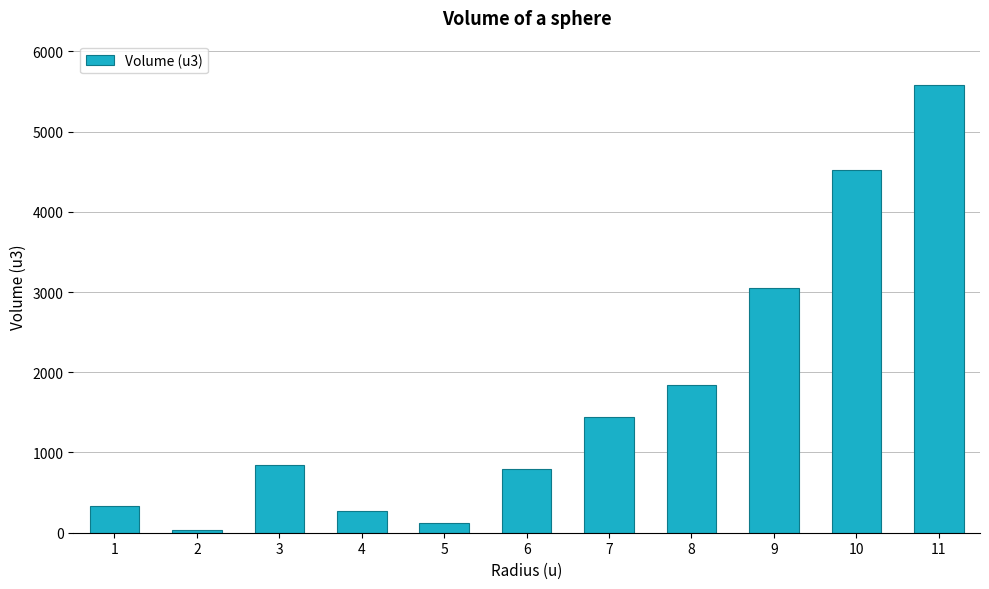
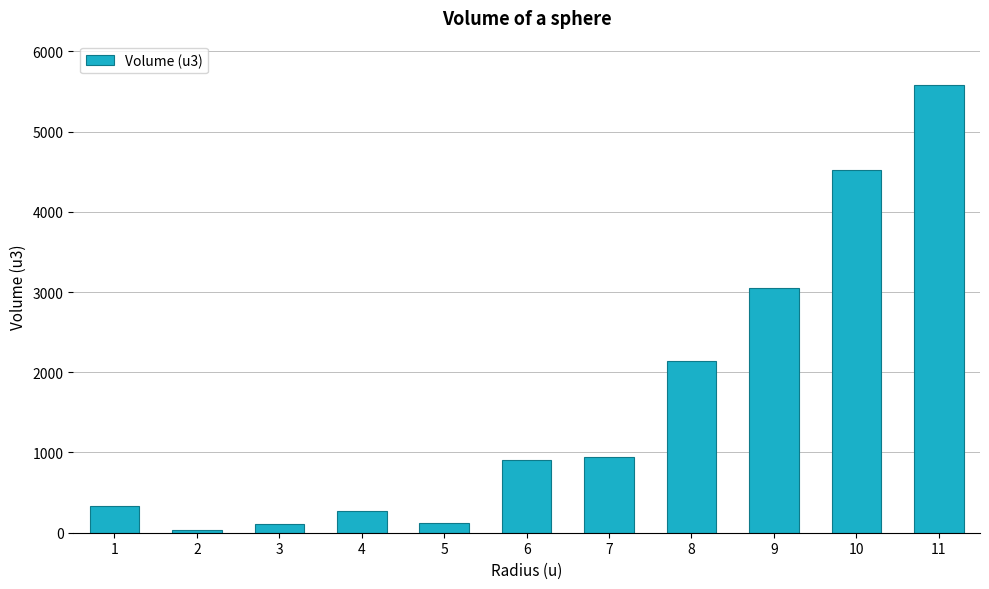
  {
    "1": 300,
    "2": 0,
-   "3": 800,
+   "3": 100,
    "4": 300,
    "5": 100,
-   "6": 800,
-   "7": 1400,
-   "8": 1800,
+   "6": 900,
+   "7": 900,
+   "8": 2100,
    "9": 3100,
    "10": 4500,
    "11": 5600
  }
